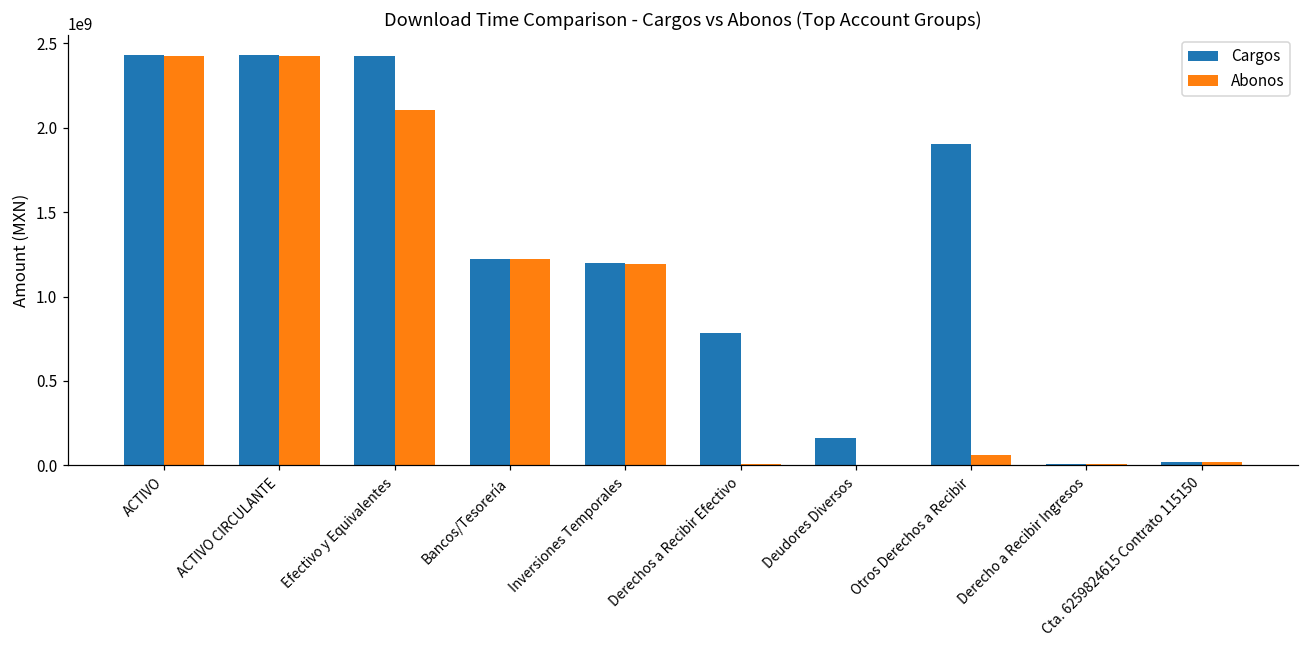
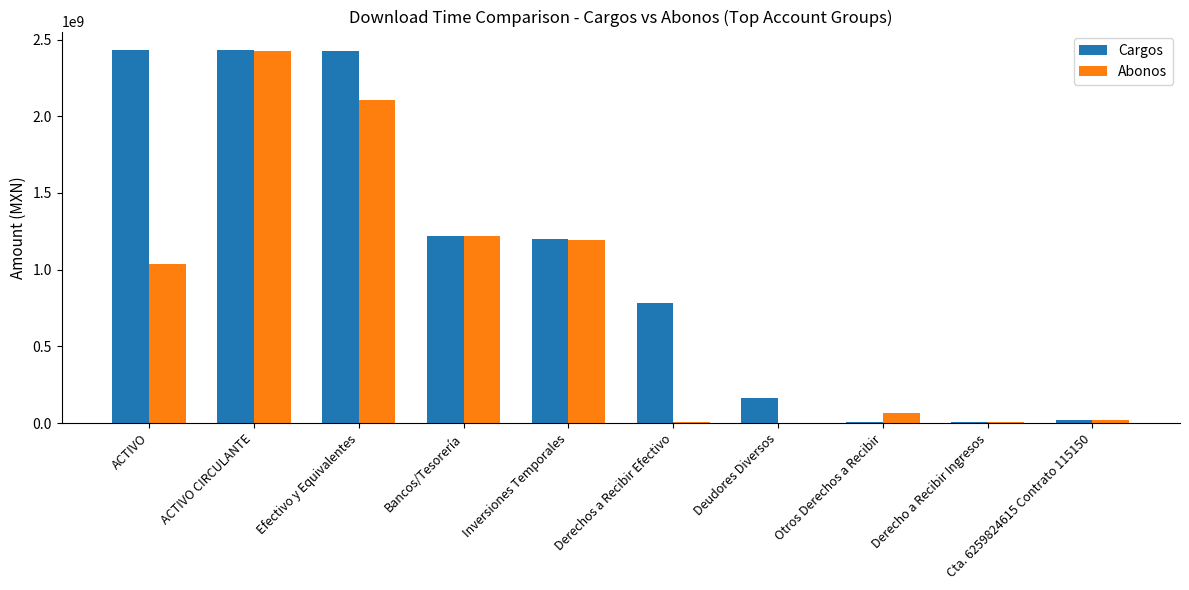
  {
    "Cargos": {
      "ACTIVO": 2430000000,
      "ACTIVO CIRCULANTE": 2430000000,
      "Efectivo y Equivalentes": 2420000000,
      "Bancos/Tesorería": 1220000000,
      "Inversiones Temporales": 1200000000,
      "Derechos a Recibir Efectivo": 780000000,
      "Deudores Diversos": 160000000,
-     "Otros Derechos a Recibir": 1900000000,
+     "Otros Derechos a Recibir": 10000000,
      "Cta. 6259824615 Contrato 115150": 20000000
    },
    "Abonos": {
-     "ACTIVO": 2430000000,
+     "ACTIVO": 1040000000,
      "ACTIVO CIRCULANTE": 2420000000,
      "Efectivo y Equivalentes": 2100000000,
      "Bancos/Tesorería": 1220000000,
      "Inversiones Temporales": 1190000000,
      "Otros Derechos a Recibir": 60000000,
      "Cta. 6259824615 Contrato 115150": 20000000
    }
  }
